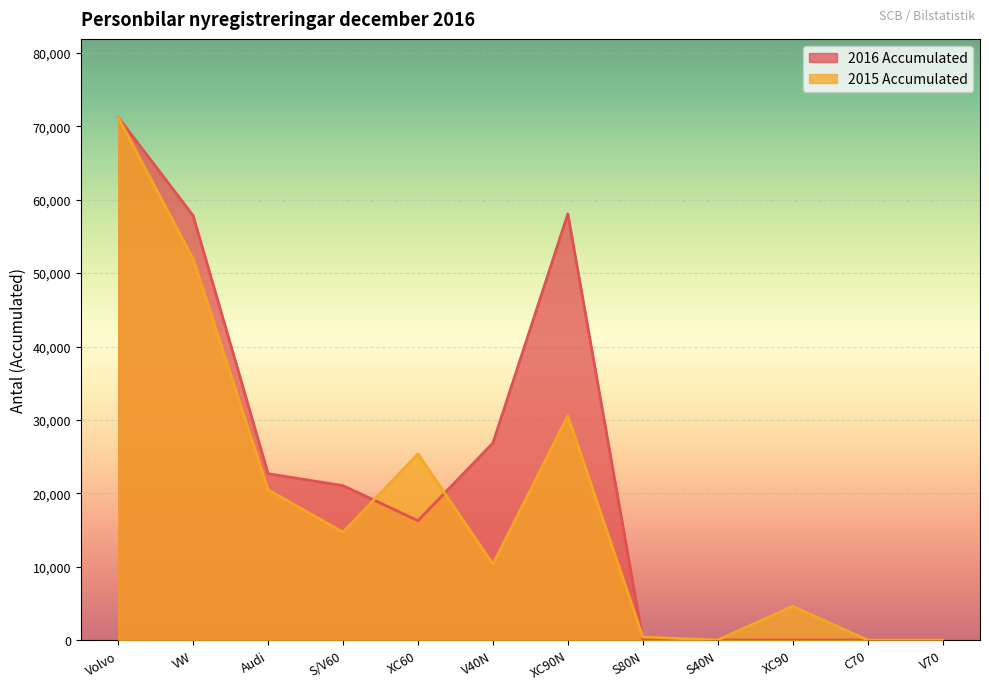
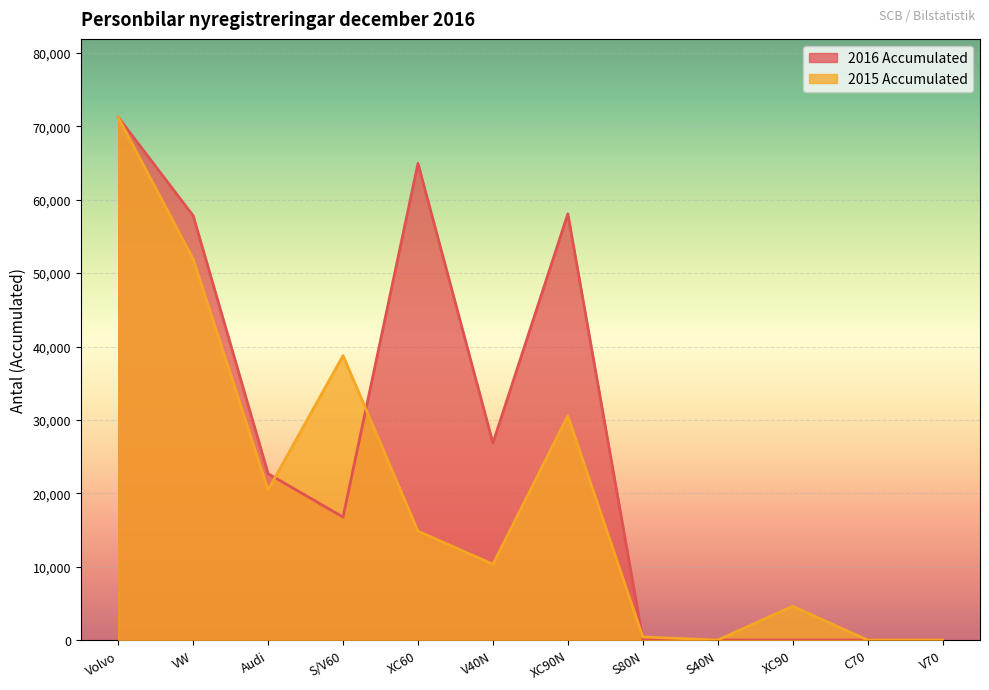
  {
    "2016 Accumulated": {
      "VW": "58,000",
      "Audi": "23,000",
-     "S/V60": "21,000",
-     "XC60": "16,000",
+     "S/V60": "17,000",
+     "XC60": "65,000",
      "V40N": "27,000",
      "XC90N": "58,000",
      "XC90": "0"
    },
    "2015 Accumulated": {
      "VW": "52,000",
      "Audi": "20,000",
-     "S/V60": "15,000",
-     "XC60": "25,000",
+     "S/V60": "39,000",
+     "XC60": "15,000",
      "V40N": "10,000",
      "XC90N": "31,000",
      "XC90": "5,000"
    }
  }
